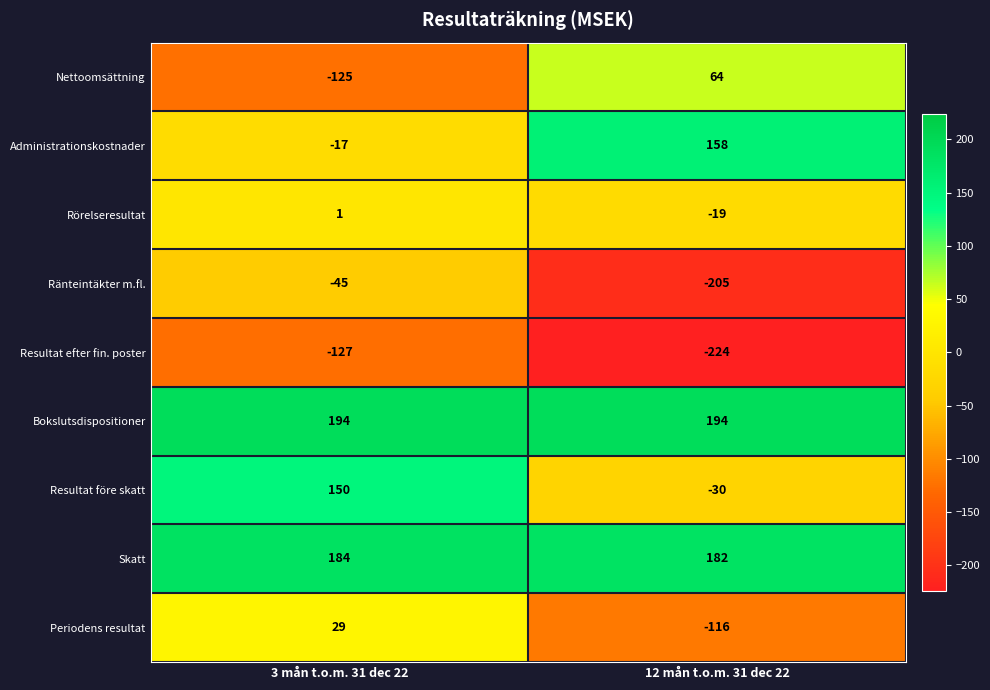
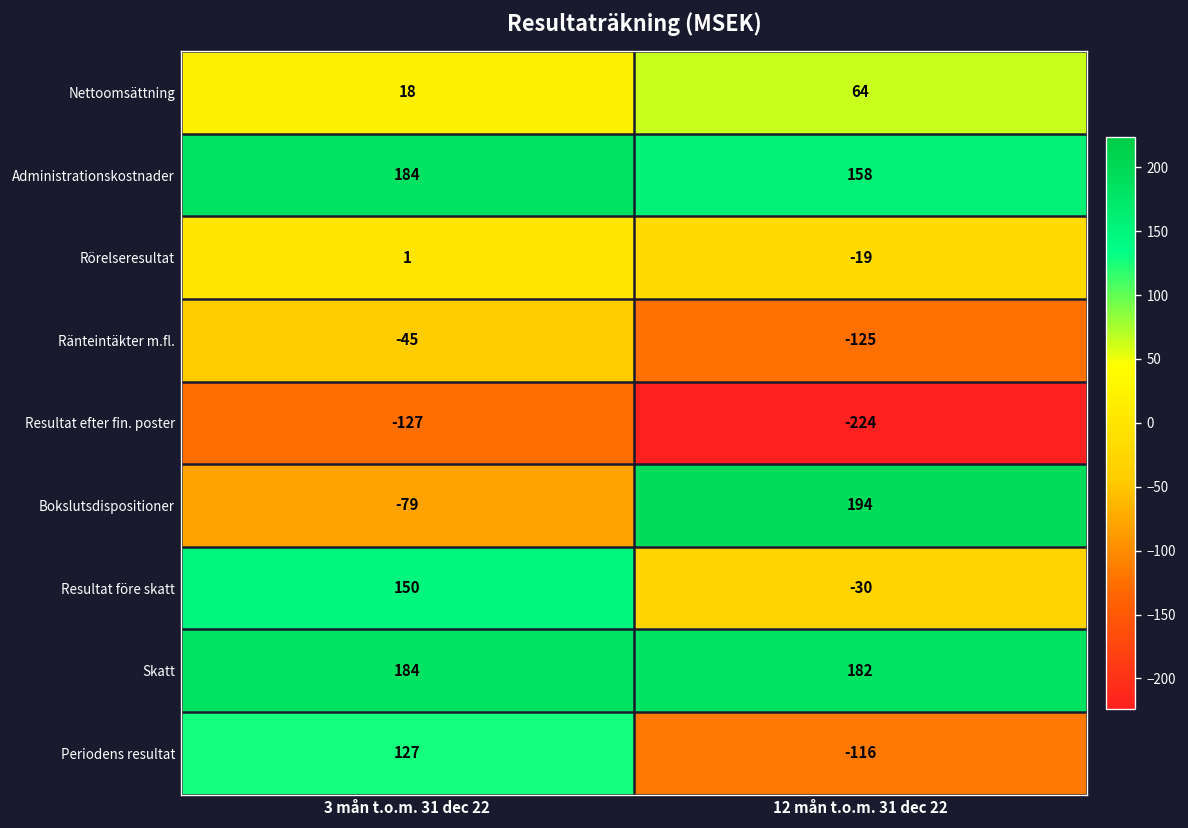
  {
    "Nettoomsättning": {
-     "3 mån t.o.m. 31 dec 22": -125,
+     "3 mån t.o.m. 31 dec 22": 18,
      "12 mån t.o.m. 31 dec 22": 64
    },
    "Administrationskostnader": {
-     "3 mån t.o.m. 31 dec 22": -17,
+     "3 mån t.o.m. 31 dec 22": 184,
      "12 mån t.o.m. 31 dec 22": 158
    },
    "Rörelseresultat": {
      "3 mån t.o.m. 31 dec 22": 1,
      "12 mån t.o.m. 31 dec 22": -19
    },
    "Ränteintäkter m.fl.": {
      "3 mån t.o.m. 31 dec 22": -45,
-     "12 mån t.o.m. 31 dec 22": -205
+     "12 mån t.o.m. 31 dec 22": -125
    },
    "Resultat efter fin. poster": {
      "3 mån t.o.m. 31 dec 22": -127,
      "12 mån t.o.m. 31 dec 22": -224
    },
    "Bokslutsdispositioner": {
-     "3 mån t.o.m. 31 dec 22": 194,
+     "3 mån t.o.m. 31 dec 22": -79,
      "12 mån t.o.m. 31 dec 22": 194
    },
    "Resultat före skatt": {
      "3 mån t.o.m. 31 dec 22": 150,
      "12 mån t.o.m. 31 dec 22": -30
    },
    "Skatt": {
      "3 mån t.o.m. 31 dec 22": 184,
      "12 mån t.o.m. 31 dec 22": 182
    },
    "Periodens resultat": {
-     "3 mån t.o.m. 31 dec 22": 29,
+     "3 mån t.o.m. 31 dec 22": 127,
      "12 mån t.o.m. 31 dec 22": -116
    }
  }
